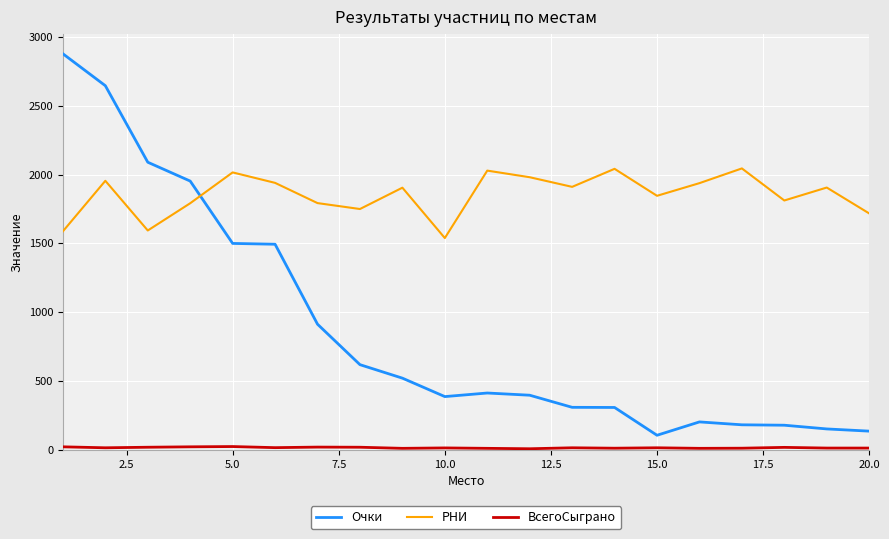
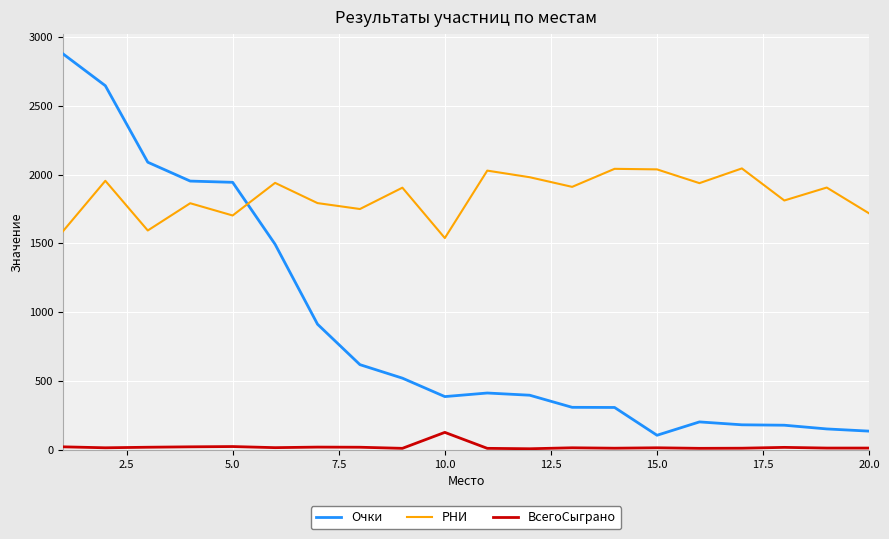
  {
    "Очки": {
-     "5.0": 1500,
+     "5.0": 1940,
      "10.0": 390,
      "15.0": 110,
      "20.0": 140
    },
    "РНИ": {
-     "5.0": 2020,
+     "5.0": 1700,
      "10.0": 1540,
-     "15.0": 1850,
+     "15.0": 2040,
      "20.0": 1720
    },
    "ВсегоСыграно": {
      "5.0": 20,
-     "10.0": 10,
+     "10.0": 130,
      "15.0": 20,
      "20.0": 10
    }
  }
